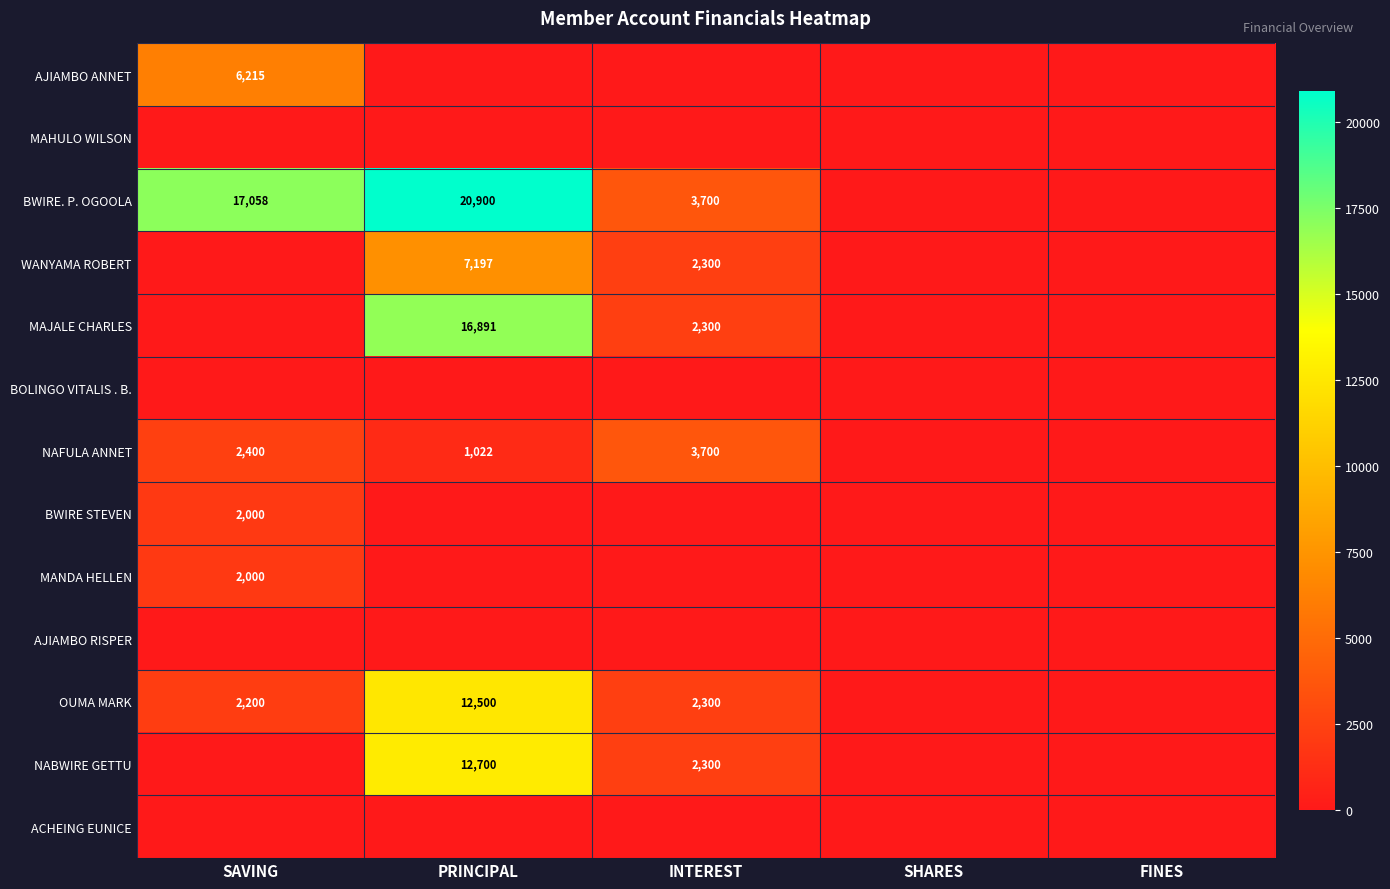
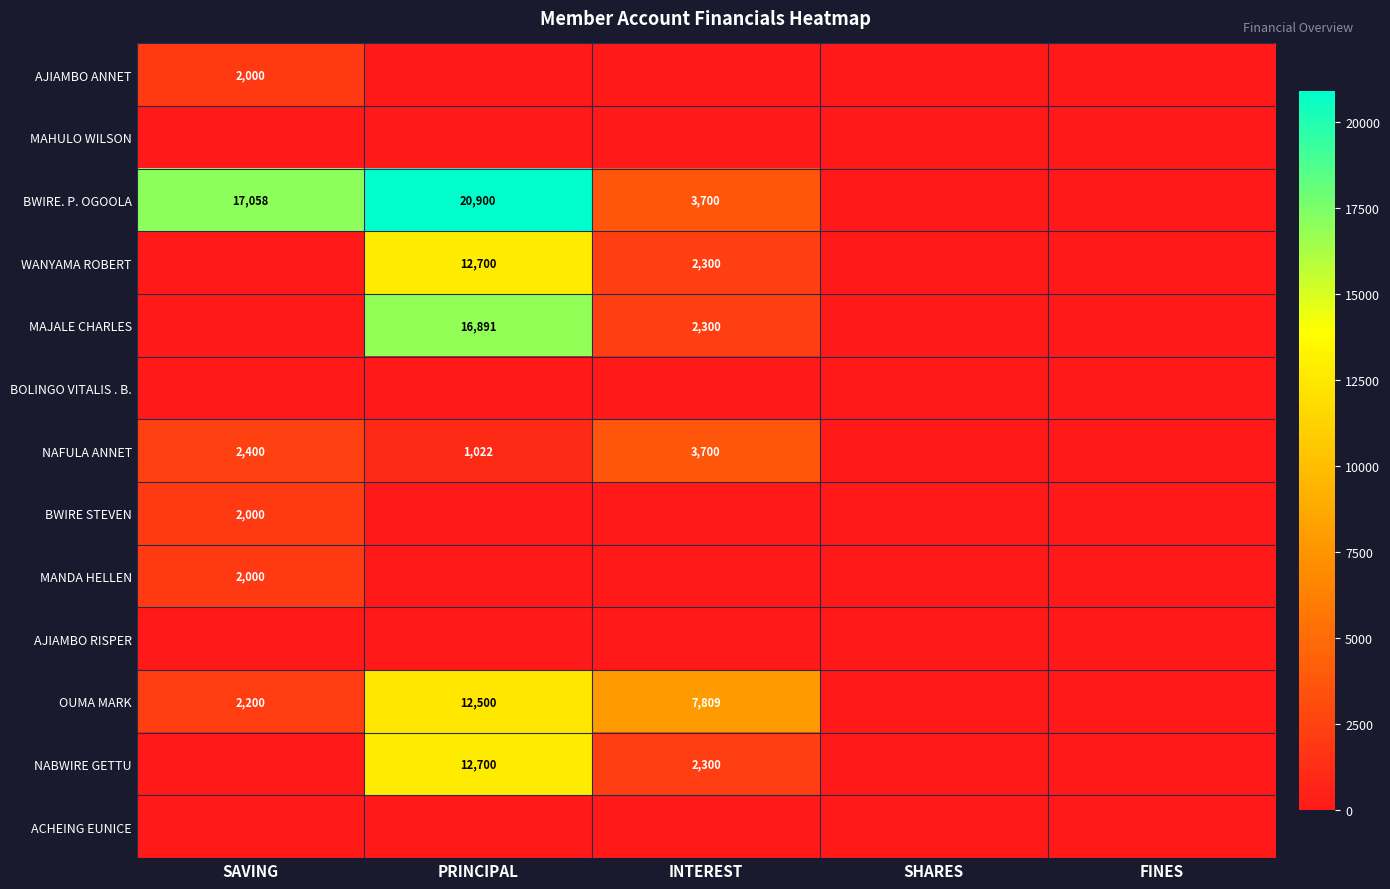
  {
    "AJIAMBO ANNET": {
-     "SAVING": "6,215"
+     "SAVING": "2,000"
    },
    "BWIRE. P. OGOOLA": {
      "SAVING": "17,058",
      "PRINCIPAL": "20,900",
      "INTEREST": "3,700"
    },
    "WANYAMA ROBERT": {
-     "PRINCIPAL": "7,197",
+     "PRINCIPAL": "12,700",
      "INTEREST": "2,300"
    },
    "MAJALE CHARLES": {
      "PRINCIPAL": "16,891",
      "INTEREST": "2,300"
    },
    "NAFULA ANNET": {
      "SAVING": "2,400",
      "PRINCIPAL": "1,022",
      "INTEREST": "3,700"
    },
    "BWIRE STEVEN": {
      "SAVING": "2,000"
    },
    "MANDA HELLEN": {
      "SAVING": "2,000"
    },
    "OUMA MARK": {
      "SAVING": "2,200",
      "PRINCIPAL": "12,500",
-     "INTEREST": "2,300"
+     "INTEREST": "7,809"
    },
    "NABWIRE GETTU": {
      "PRINCIPAL": "12,700",
      "INTEREST": "2,300"
    }
  }
